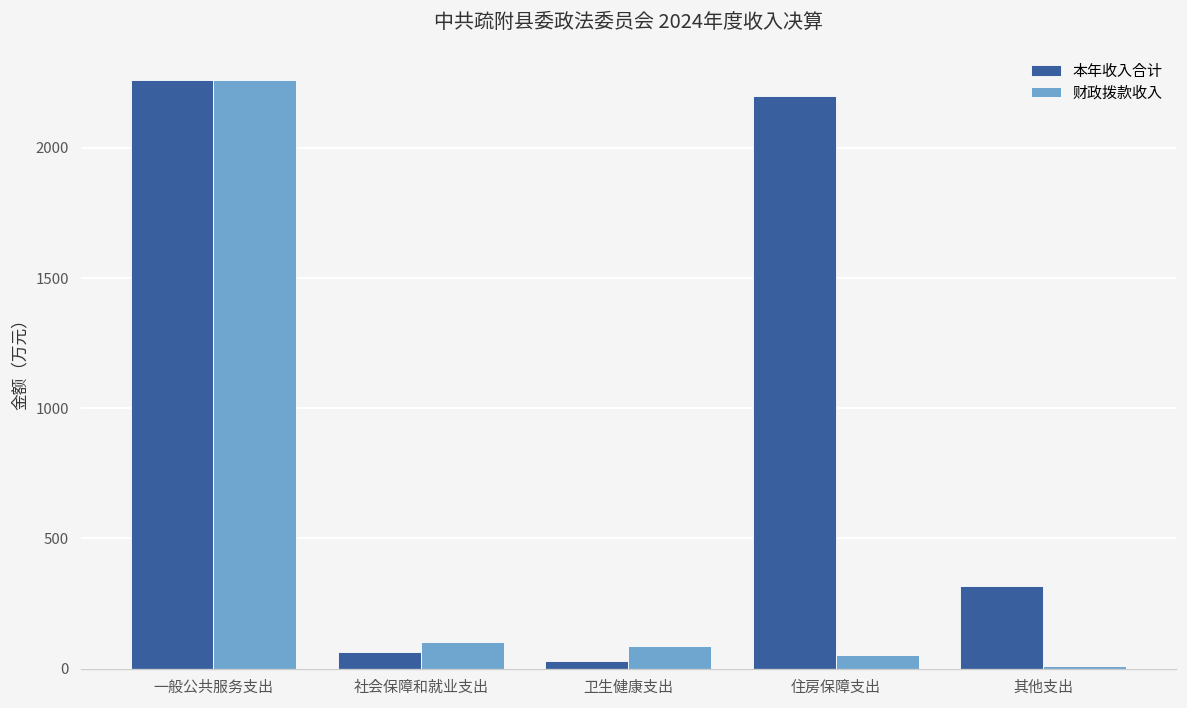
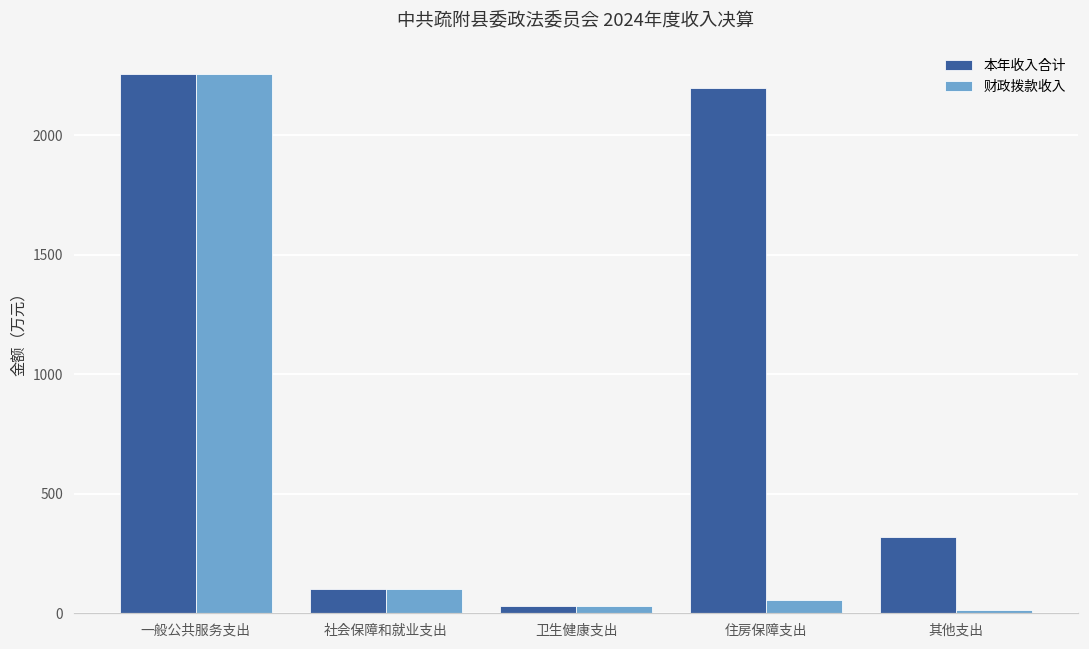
  {
    "本年收入合计": {
      "一般公共服务支出": 2260,
-     "社会保障和就业支出": 60,
+     "社会保障和就业支出": 100,
      "卫生健康支出": 30,
      "住房保障支出": 2200,
      "其他支出": 320
    },
    "财政拨款收入": {
      "一般公共服务支出": 2260,
      "社会保障和就业支出": 100,
-     "卫生健康支出": 90,
+     "卫生健康支出": 30,
      "住房保障支出": 50
    }
  }
